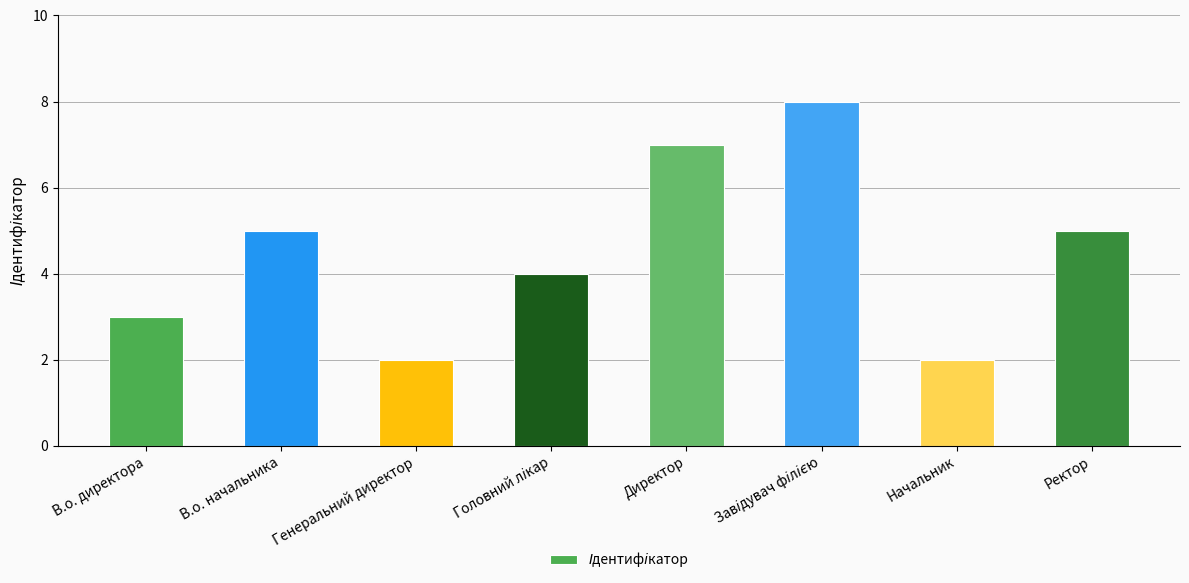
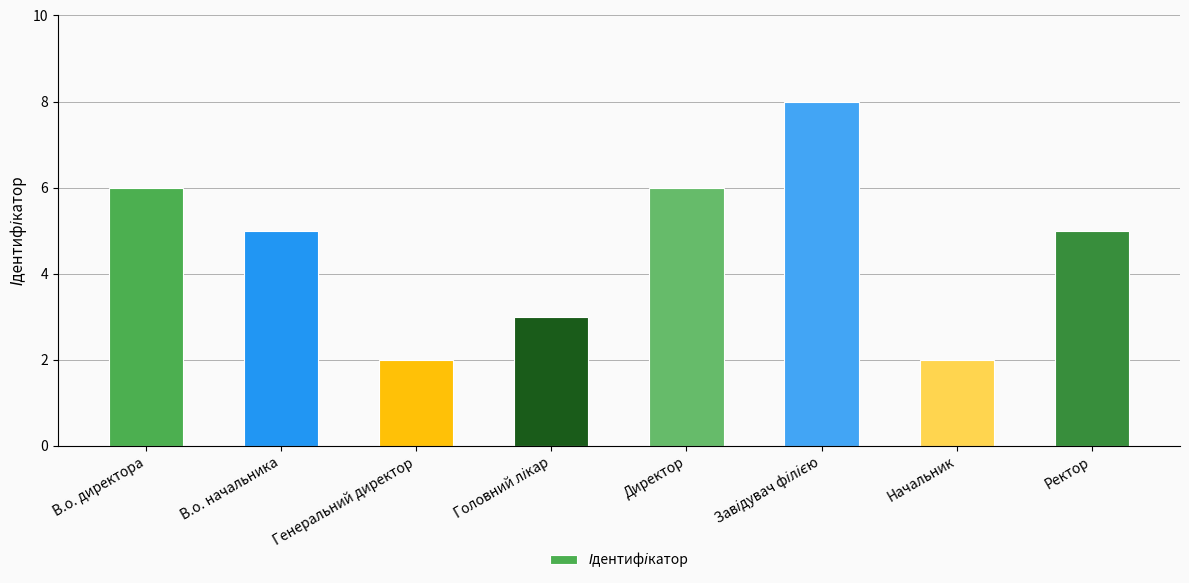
  {
-   "В.о. директора": 3,
+   "В.о. директора": 6,
    "В.о. начальника": 5,
    "Генеральний директор": 2,
-   "Головний лікар": 4,
-   "Директор": 7,
+   "Головний лікар": 3,
+   "Директор": 6,
    "Завідувач філією": 8,
    "Начальник": 2,
    "Ректор": 5
  }
